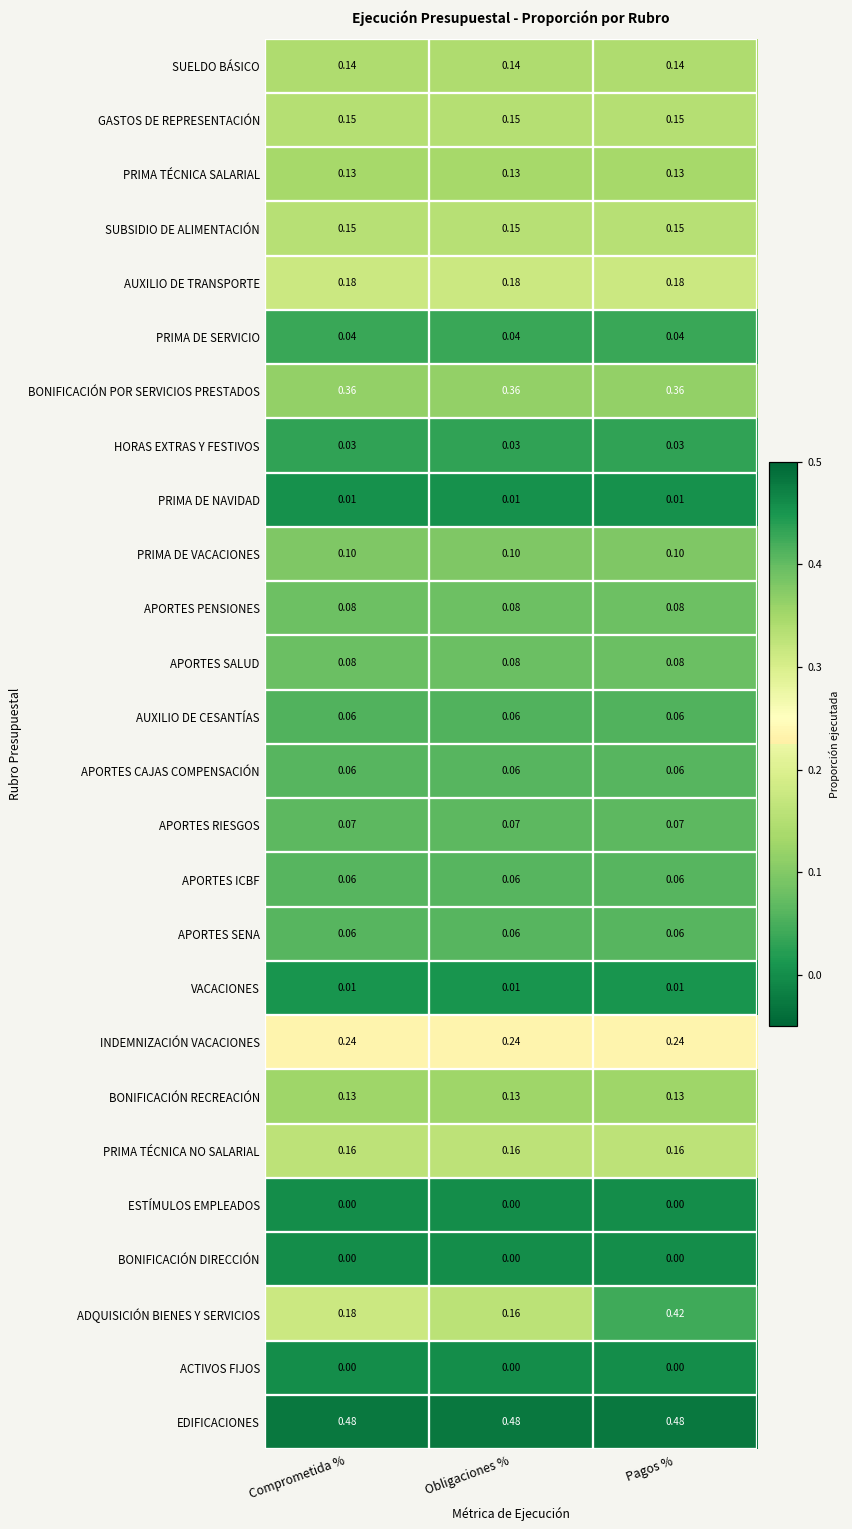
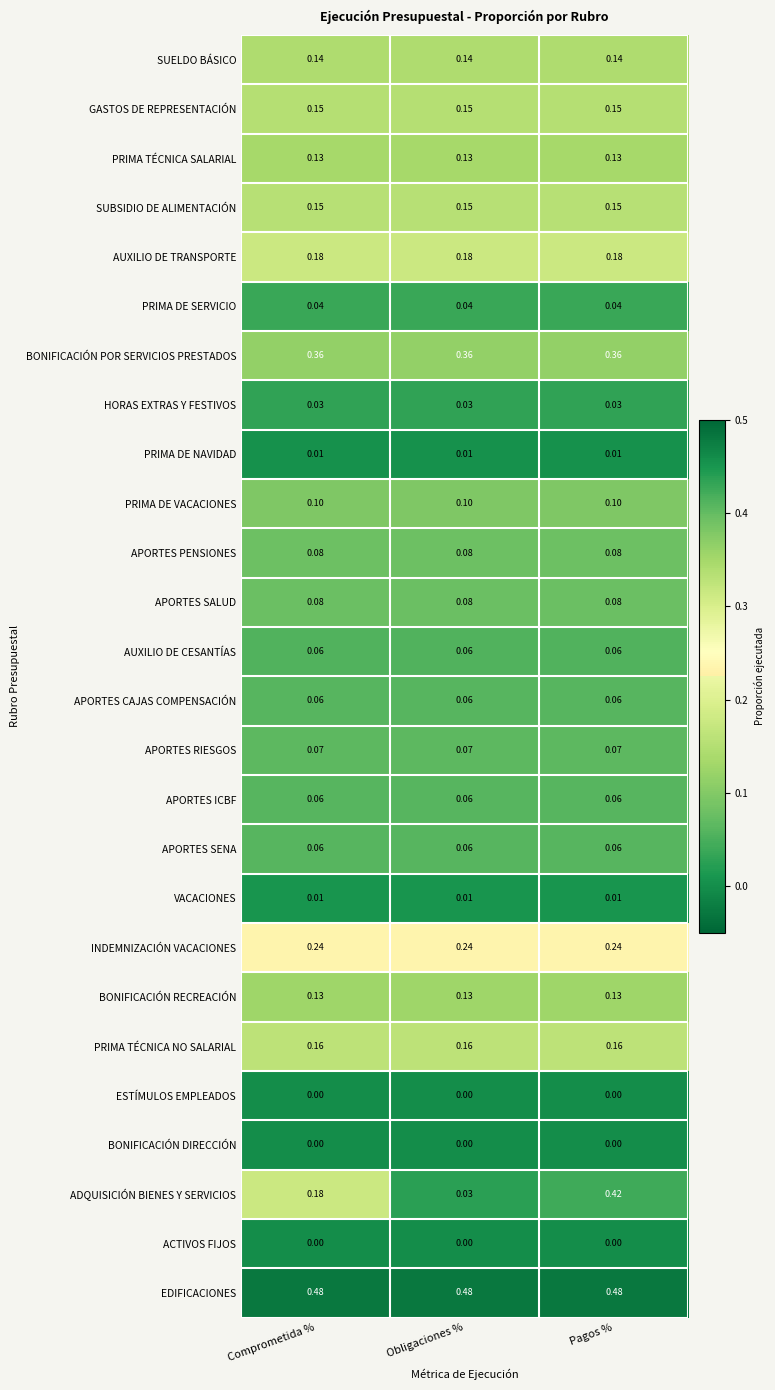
  {
    "SUELDO BÁSICO": {
      "Comprometida %": 0.14,
      "Obligaciones %": 0.14,
      "Pagos %": 0.14
    },
    "GASTOS DE REPRESENTACIÓN": {
      "Comprometida %": 0.15,
      "Obligaciones %": 0.15,
      "Pagos %": 0.15
    },
    "PRIMA TÉCNICA SALARIAL": {
      "Comprometida %": 0.13,
      "Obligaciones %": 0.13,
      "Pagos %": 0.13
    },
    "SUBSIDIO DE ALIMENTACIÓN": {
      "Comprometida %": 0.15,
      "Obligaciones %": 0.15,
      "Pagos %": 0.15
    },
    "AUXILIO DE TRANSPORTE": {
      "Comprometida %": 0.18,
      "Obligaciones %": 0.18,
      "Pagos %": 0.18
    },
    "PRIMA DE SERVICIO": {
      "Comprometida %": 0.04,
      "Obligaciones %": 0.04,
      "Pagos %": 0.04
    },
    "BONIFICACIÓN POR SERVICIOS PRESTADOS": {
      "Comprometida %": 0.36,
      "Obligaciones %": 0.36,
      "Pagos %": 0.36
    },
    "HORAS EXTRAS Y FESTIVOS": {
      "Comprometida %": 0.03,
      "Obligaciones %": 0.03,
      "Pagos %": 0.03
    },
    "PRIMA DE NAVIDAD": {
      "Comprometida %": 0.01,
      "Obligaciones %": 0.01,
      "Pagos %": 0.01
    },
    "PRIMA DE VACACIONES": {
      "Comprometida %": 0.10,
      "Obligaciones %": 0.10,
      "Pagos %": 0.10
    },
    "APORTES PENSIONES": {
      "Comprometida %": 0.08,
      "Obligaciones %": 0.08,
      "Pagos %": 0.08
    },
    "APORTES SALUD": {
      "Comprometida %": 0.08,
      "Obligaciones %": 0.08,
      "Pagos %": 0.08
    },
    "AUXILIO DE CESANTÍAS": {
      "Comprometida %": 0.06,
      "Obligaciones %": 0.06,
      "Pagos %": 0.06
    },
    "APORTES CAJAS COMPENSACIÓN": {
      "Comprometida %": 0.06,
      "Obligaciones %": 0.06,
      "Pagos %": 0.06
    },
    "APORTES RIESGOS": {
      "Comprometida %": 0.07,
      "Obligaciones %": 0.07,
      "Pagos %": 0.07
    },
    "APORTES ICBF": {
      "Comprometida %": 0.06,
      "Obligaciones %": 0.06,
      "Pagos %": 0.06
    },
    "APORTES SENA": {
      "Comprometida %": 0.06,
      "Obligaciones %": 0.06,
      "Pagos %": 0.06
    },
    "VACACIONES": {
      "Comprometida %": 0.01,
      "Obligaciones %": 0.01,
      "Pagos %": 0.01
    },
    "INDEMNIZACIÓN VACACIONES": {
      "Comprometida %": 0.24,
      "Obligaciones %": 0.24,
      "Pagos %": 0.24
    },
    "BONIFICACIÓN RECREACIÓN": {
      "Comprometida %": 0.13,
      "Obligaciones %": 0.13,
      "Pagos %": 0.13
    },
    "PRIMA TÉCNICA NO SALARIAL": {
      "Comprometida %": 0.16,
      "Obligaciones %": 0.16,
      "Pagos %": 0.16
    },
    "ESTÍMULOS EMPLEADOS": {
      "Comprometida %": 0.00,
      "Obligaciones %": 0.00,
      "Pagos %": 0.00
    },
    "BONIFICACIÓN DIRECCIÓN": {
      "Comprometida %": 0.00,
      "Obligaciones %": 0.00,
      "Pagos %": 0.00
    },
    "ADQUISICIÓN BIENES Y SERVICIOS": {
      "Comprometida %": 0.18,
-     "Obligaciones %": 0.16,
+     "Obligaciones %": 0.03,
      "Pagos %": 0.42
    },
    "ACTIVOS FIJOS": {
      "Comprometida %": 0.00,
      "Obligaciones %": 0.00,
      "Pagos %": 0.00
    },
    "EDIFICACIONES": {
      "Comprometida %": 0.48,
      "Obligaciones %": 0.48,
      "Pagos %": 0.48
    }
  }
